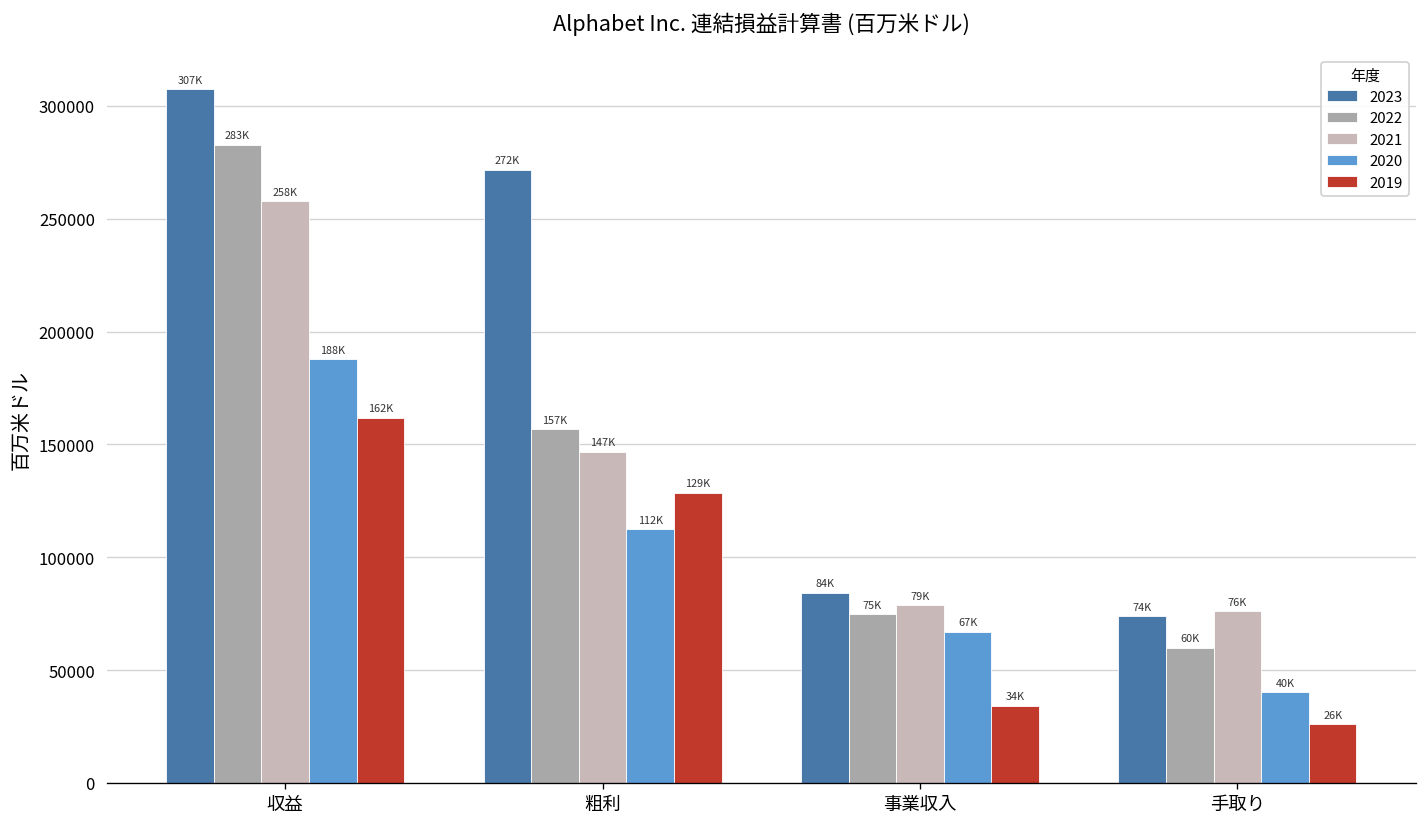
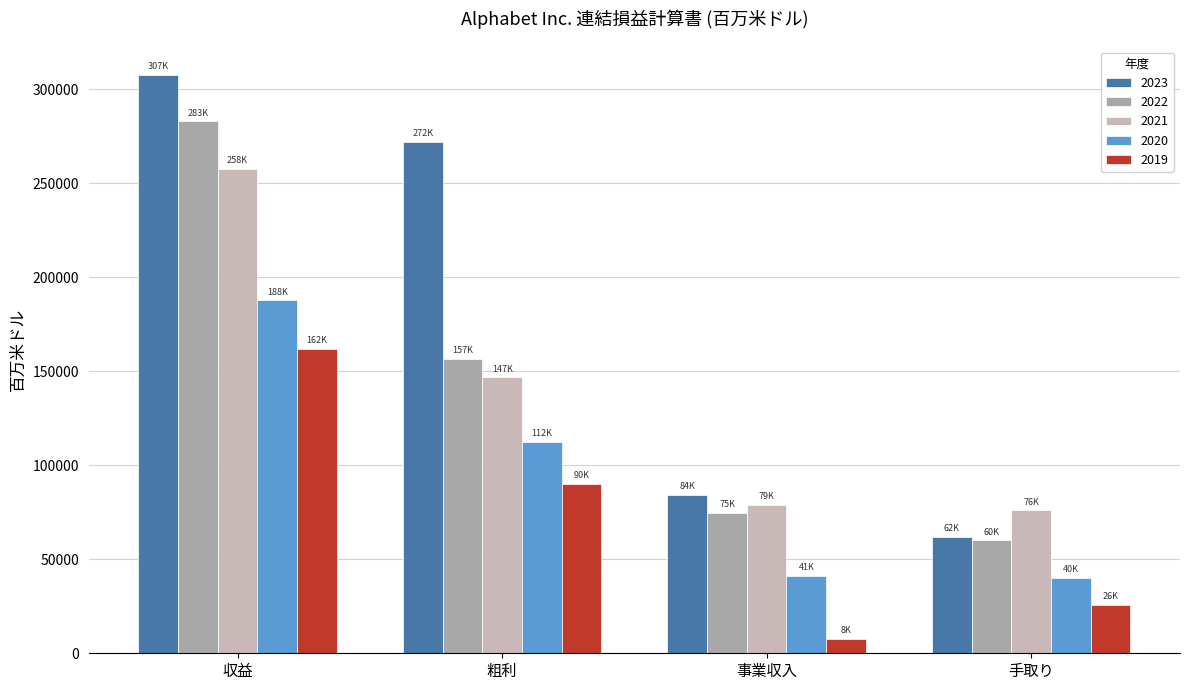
  {
    "2023": {
      "収益": "307K",
      "粗利": "272K",
      "事業収入": "84K",
-     "手取り": "74K"
+     "手取り": "62K"
    },
    "2020": {
      "収益": "188K",
      "粗利": "112K",
-     "事業収入": "67K",
+     "事業収入": "41K",
      "手取り": "40K"
    },
    "2019": {
      "収益": "162K",
-     "粗利": "129K",
-     "事業収入": "34K",
+     "粗利": "90K",
+     "事業収入": "8K",
      "手取り": "26K"
    }
  }
